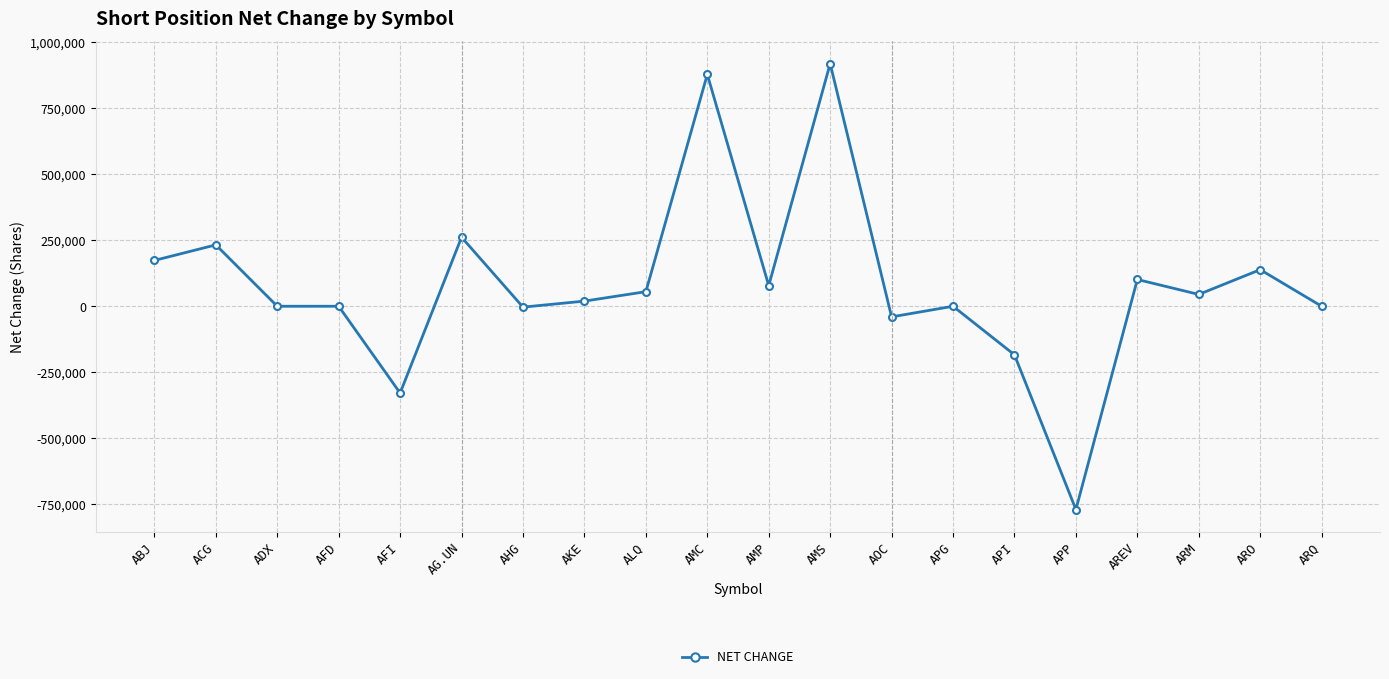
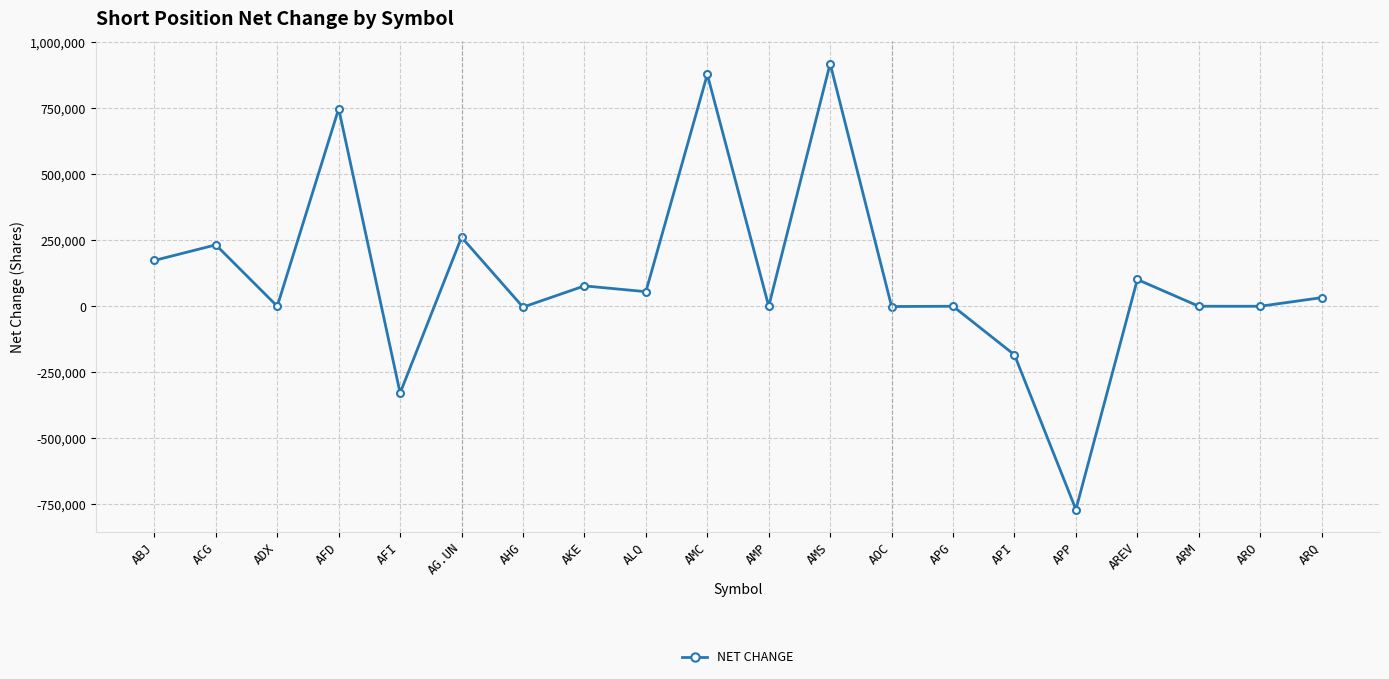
  {
    "ABJ": "170,000",
    "ACG": "230,000",
    "ADX": "0",
-   "AFD": "0",
+   "AFD": "750,000",
    "AFI": "-330,000",
    "AG.UN": "260,000",
    "AHG": "0",
-   "AKE": "20,000",
+   "AKE": "80,000",
    "ALQ": "60,000",
    "AMC": "880,000",
-   "AMP": "80,000",
+   "AMP": "0",
    "AMS": "920,000",
-   "AOC": "-40,000",
+   "AOC": "0",
    "APG": "0",
    "API": "-180,000",
    "APP": "-770,000",
    "AREV": "100,000",
-   "ARM": "40,000",
-   "ARO": "140,000",
-   "ARQ": "0"
+   "ARM": "0",
+   "ARO": "0",
+   "ARQ": "30,000"
  }
